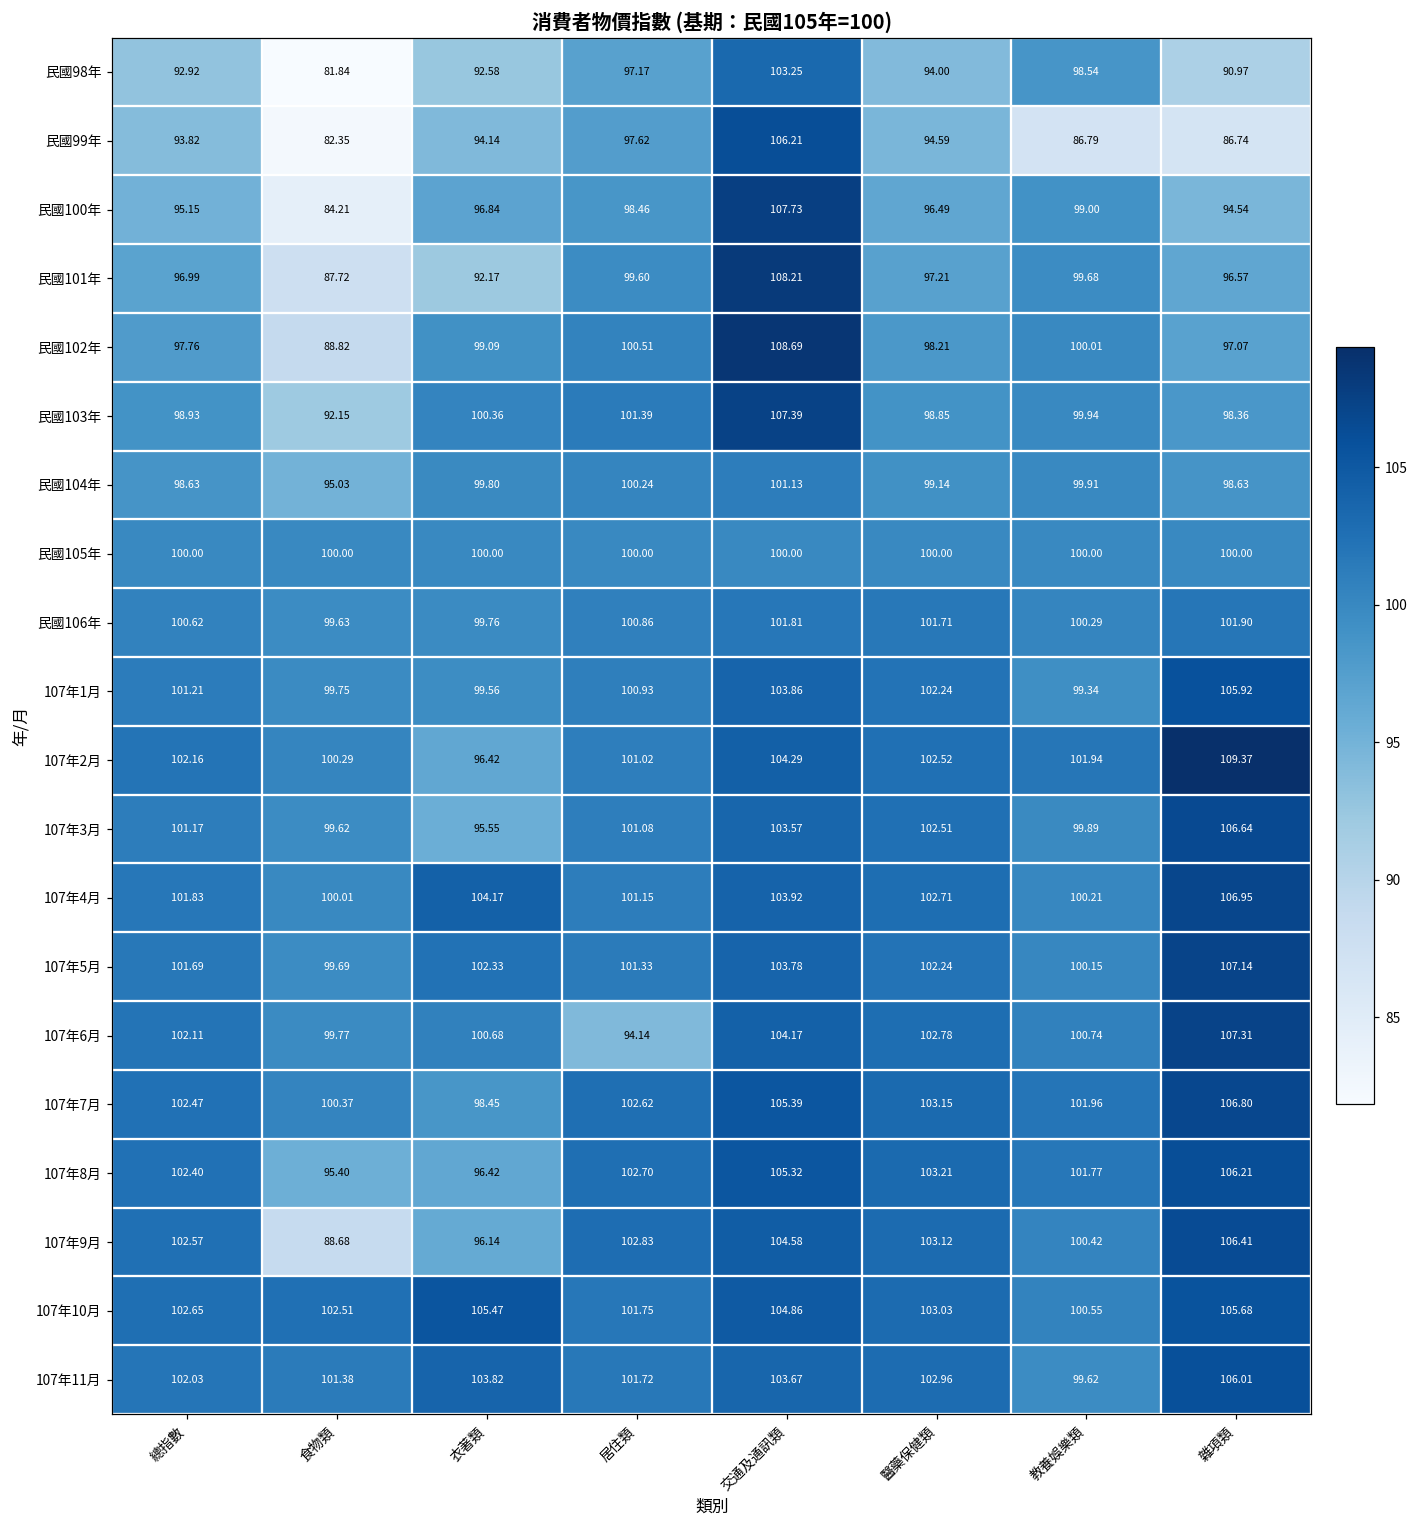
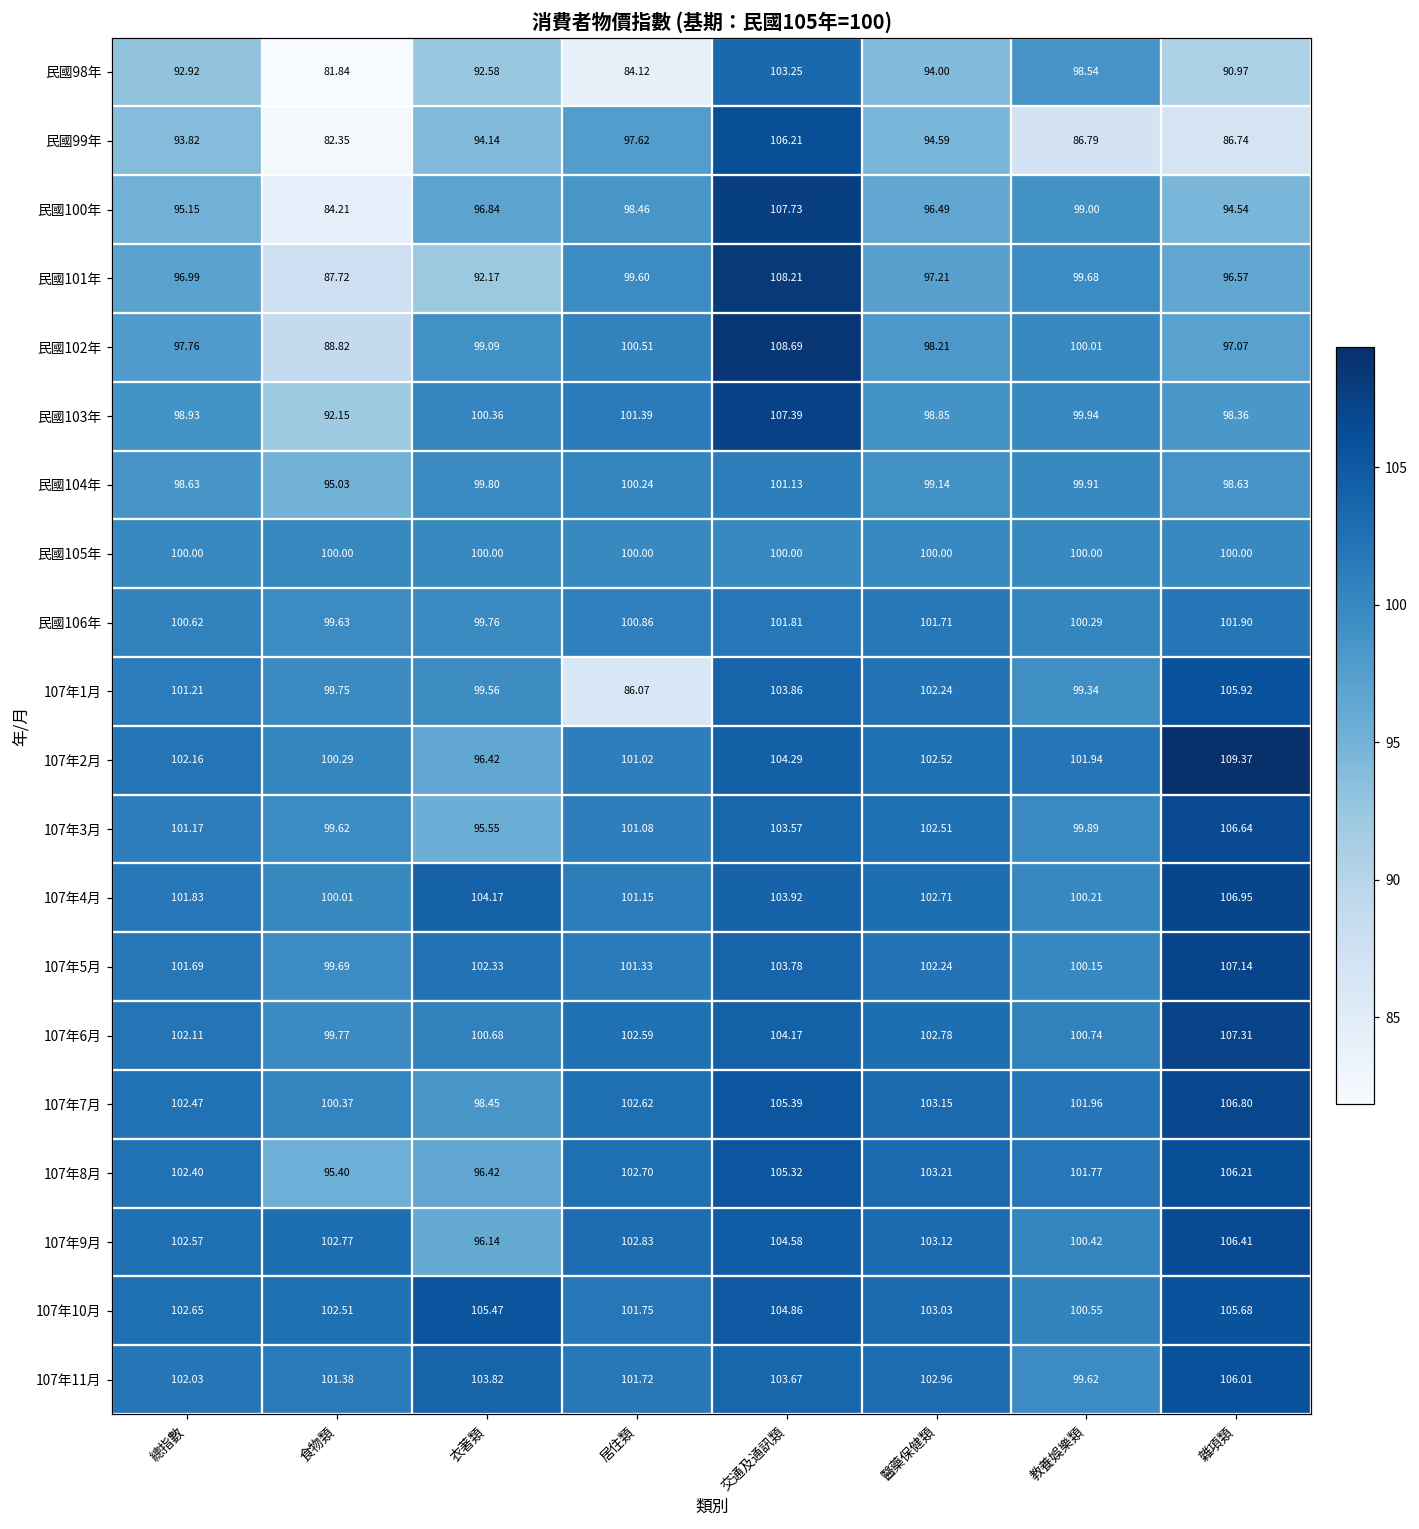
  {
    "民國98年": {
      "總指數": 92.92,
      "食物類": 81.84,
      "衣著類": 92.58,
-     "居住類": 97.17,
+     "居住類": 84.12,
      "交通及通訊類": 103.25,
      "醫藥保健類": 94.00,
      "教養娛樂類": 98.54,
      "雜項類": 90.97
    },
    "民國99年": {
      "總指數": 93.82,
      "食物類": 82.35,
      "衣著類": 94.14,
      "居住類": 97.62,
      "交通及通訊類": 106.21,
      "醫藥保健類": 94.59,
      "教養娛樂類": 86.79,
      "雜項類": 86.74
    },
    "民國100年": {
      "總指數": 95.15,
      "食物類": 84.21,
      "衣著類": 96.84,
      "居住類": 98.46,
      "交通及通訊類": 107.73,
      "醫藥保健類": 96.49,
      "教養娛樂類": 99.00,
      "雜項類": 94.54
    },
    "民國101年": {
      "總指數": 96.99,
      "食物類": 87.72,
      "衣著類": 92.17,
      "居住類": 99.60,
      "交通及通訊類": 108.21,
      "醫藥保健類": 97.21,
      "教養娛樂類": 99.68,
      "雜項類": 96.57
    },
    "民國102年": {
      "總指數": 97.76,
      "食物類": 88.82,
      "衣著類": 99.09,
      "居住類": 100.51,
      "交通及通訊類": 108.69,
      "醫藥保健類": 98.21,
      "教養娛樂類": 100.01,
      "雜項類": 97.07
    },
    "民國103年": {
      "總指數": 98.93,
      "食物類": 92.15,
      "衣著類": 100.36,
      "居住類": 101.39,
      "交通及通訊類": 107.39,
      "醫藥保健類": 98.85,
      "教養娛樂類": 99.94,
      "雜項類": 98.36
    },
    "民國104年": {
      "總指數": 98.63,
      "食物類": 95.03,
      "衣著類": 99.80,
      "居住類": 100.24,
      "交通及通訊類": 101.13,
      "醫藥保健類": 99.14,
      "教養娛樂類": 99.91,
      "雜項類": 98.63
    },
    "民國105年": {
      "總指數": 100.00,
      "食物類": 100.00,
      "衣著類": 100.00,
      "居住類": 100.00,
      "交通及通訊類": 100.00,
      "醫藥保健類": 100.00,
      "教養娛樂類": 100.00,
      "雜項類": 100.00
    },
    "民國106年": {
      "總指數": 100.62,
      "食物類": 99.63,
      "衣著類": 99.76,
      "居住類": 100.86,
      "交通及通訊類": 101.81,
      "醫藥保健類": 101.71,
      "教養娛樂類": 100.29,
      "雜項類": 101.90
    },
    "107年1月": {
      "總指數": 101.21,
      "食物類": 99.75,
      "衣著類": 99.56,
-     "居住類": 100.93,
+     "居住類": 86.07,
      "交通及通訊類": 103.86,
      "醫藥保健類": 102.24,
      "教養娛樂類": 99.34,
      "雜項類": 105.92
    },
    "107年2月": {
      "總指數": 102.16,
      "食物類": 100.29,
      "衣著類": 96.42,
      "居住類": 101.02,
      "交通及通訊類": 104.29,
      "醫藥保健類": 102.52,
      "教養娛樂類": 101.94,
      "雜項類": 109.37
    },
    "107年3月": {
      "總指數": 101.17,
      "食物類": 99.62,
      "衣著類": 95.55,
      "居住類": 101.08,
      "交通及通訊類": 103.57,
      "醫藥保健類": 102.51,
      "教養娛樂類": 99.89,
      "雜項類": 106.64
    },
    "107年4月": {
      "總指數": 101.83,
      "食物類": 100.01,
      "衣著類": 104.17,
      "居住類": 101.15,
      "交通及通訊類": 103.92,
      "醫藥保健類": 102.71,
      "教養娛樂類": 100.21,
      "雜項類": 106.95
    },
    "107年5月": {
      "總指數": 101.69,
      "食物類": 99.69,
      "衣著類": 102.33,
      "居住類": 101.33,
      "交通及通訊類": 103.78,
      "醫藥保健類": 102.24,
      "教養娛樂類": 100.15,
      "雜項類": 107.14
    },
    "107年6月": {
      "總指數": 102.11,
      "食物類": 99.77,
      "衣著類": 100.68,
-     "居住類": 94.14,
+     "居住類": 102.59,
      "交通及通訊類": 104.17,
      "醫藥保健類": 102.78,
      "教養娛樂類": 100.74,
      "雜項類": 107.31
    },
    "107年7月": {
      "總指數": 102.47,
      "食物類": 100.37,
      "衣著類": 98.45,
      "居住類": 102.62,
      "交通及通訊類": 105.39,
      "醫藥保健類": 103.15,
      "教養娛樂類": 101.96,
      "雜項類": 106.80
    },
    "107年8月": {
      "總指數": 102.40,
      "食物類": 95.40,
      "衣著類": 96.42,
      "居住類": 102.70,
      "交通及通訊類": 105.32,
      "醫藥保健類": 103.21,
      "教養娛樂類": 101.77,
      "雜項類": 106.21
    },
    "107年9月": {
      "總指數": 102.57,
-     "食物類": 88.68,
+     "食物類": 102.77,
      "衣著類": 96.14,
      "居住類": 102.83,
      "交通及通訊類": 104.58,
      "醫藥保健類": 103.12,
      "教養娛樂類": 100.42,
      "雜項類": 106.41
    },
    "107年10月": {
      "總指數": 102.65,
      "食物類": 102.51,
      "衣著類": 105.47,
      "居住類": 101.75,
      "交通及通訊類": 104.86,
      "醫藥保健類": 103.03,
      "教養娛樂類": 100.55,
      "雜項類": 105.68
    },
    "107年11月": {
      "總指數": 102.03,
      "食物類": 101.38,
      "衣著類": 103.82,
      "居住類": 101.72,
      "交通及通訊類": 103.67,
      "醫藥保健類": 102.96,
      "教養娛樂類": 99.62,
      "雜項類": 106.01
    }
  }
